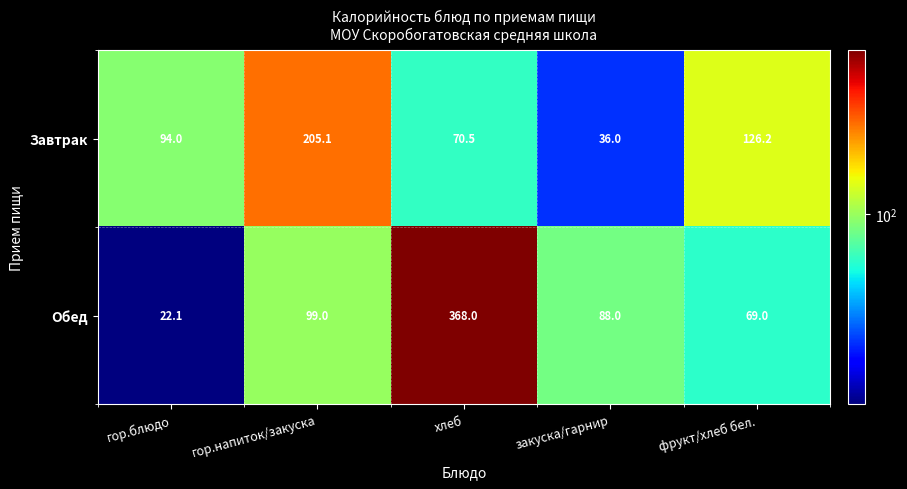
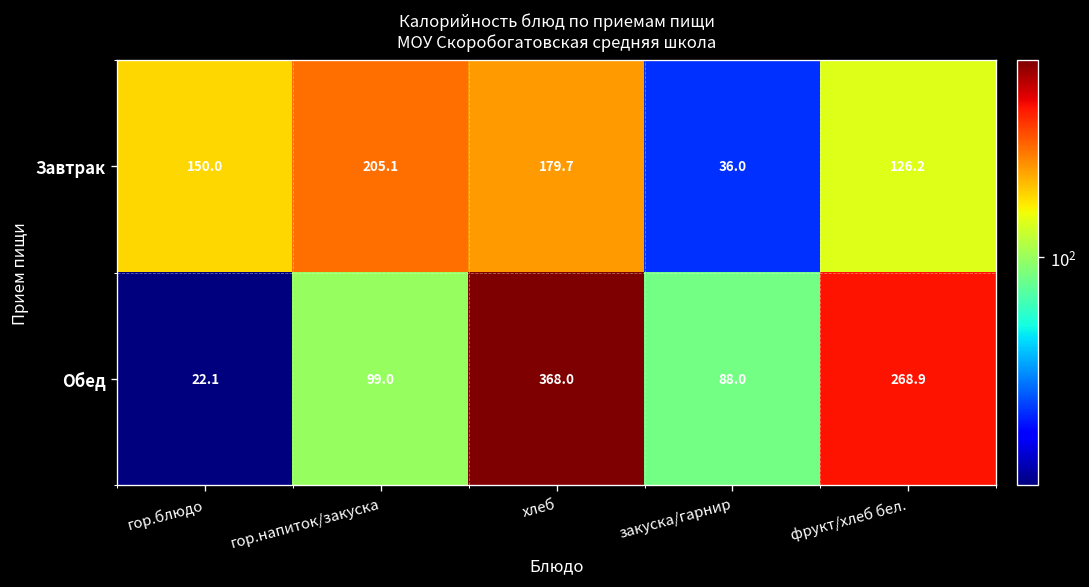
  {
    "Завтрак": {
-     "гор.блюдо": 94.0,
+     "гор.блюдо": 150.0,
      "гор.напиток/закуска": 205.1,
-     "хлеб": 70.5,
+     "хлеб": 179.7,
      "закуска/гарнир": 36.0,
      "фрукт/хлеб бел.": 126.2
    },
    "Обед": {
      "гор.блюдо": 22.1,
      "гор.напиток/закуска": 99.0,
      "хлеб": 368.0,
      "закуска/гарнир": 88.0,
-     "фрукт/хлеб бел.": 69.0
+     "фрукт/хлеб бел.": 268.9
    }
  }
